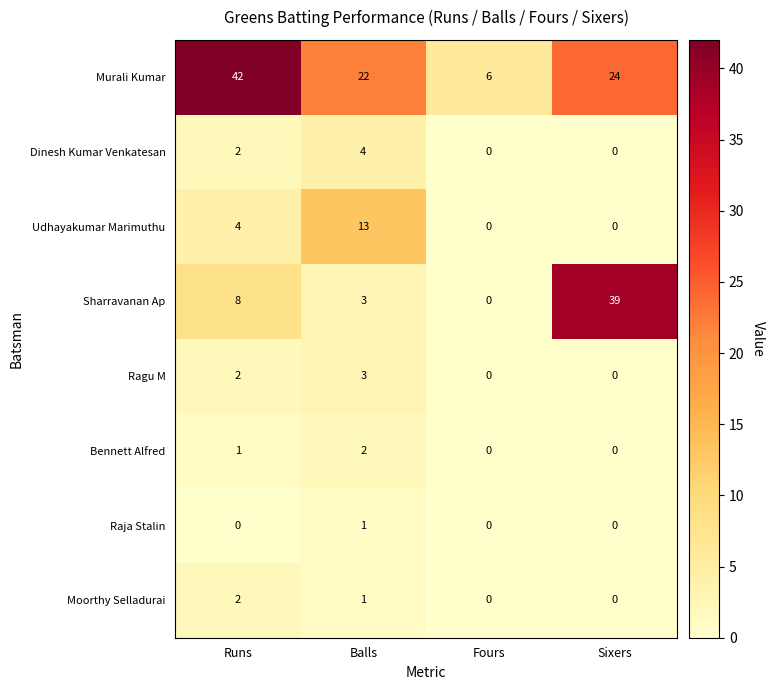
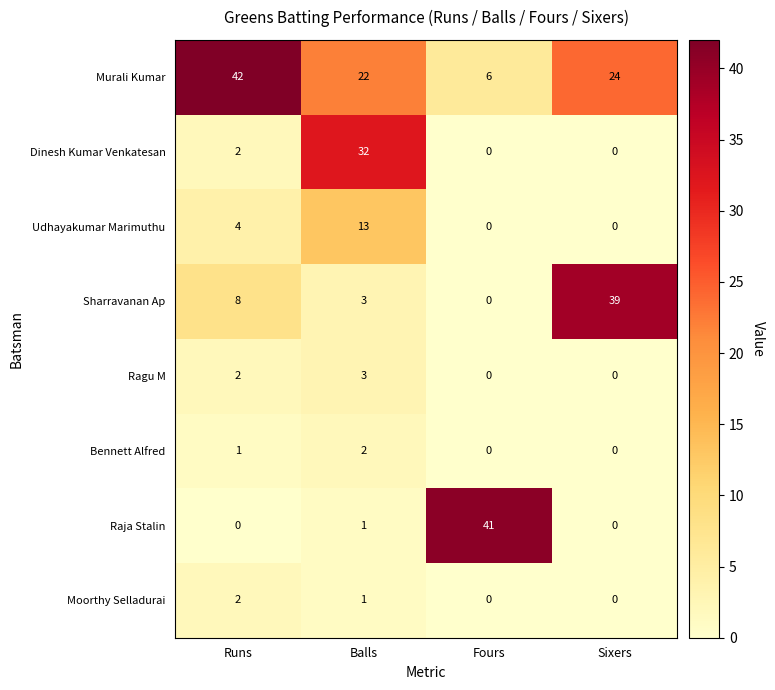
  {
    "Murali Kumar": {
      "Runs": 42,
      "Balls": 22,
      "Fours": 6,
      "Sixers": 24
    },
    "Dinesh Kumar Venkatesan": {
      "Runs": 2,
-     "Balls": 4,
+     "Balls": 32,
      "Fours": 0,
      "Sixers": 0
    },
    "Udhayakumar Marimuthu": {
      "Runs": 4,
      "Balls": 13,
      "Fours": 0,
      "Sixers": 0
    },
    "Sharravanan Ap": {
      "Runs": 8,
      "Balls": 3,
      "Fours": 0,
      "Sixers": 39
    },
    "Ragu M": {
      "Runs": 2,
      "Balls": 3,
      "Fours": 0,
      "Sixers": 0
    },
    "Bennett Alfred": {
      "Runs": 1,
      "Balls": 2,
      "Fours": 0,
      "Sixers": 0
    },
    "Raja Stalin": {
      "Runs": 0,
      "Balls": 1,
-     "Fours": 0,
+     "Fours": 41,
      "Sixers": 0
    },
    "Moorthy Selladurai": {
      "Runs": 2,
      "Balls": 1,
      "Fours": 0,
      "Sixers": 0
    }
  }
